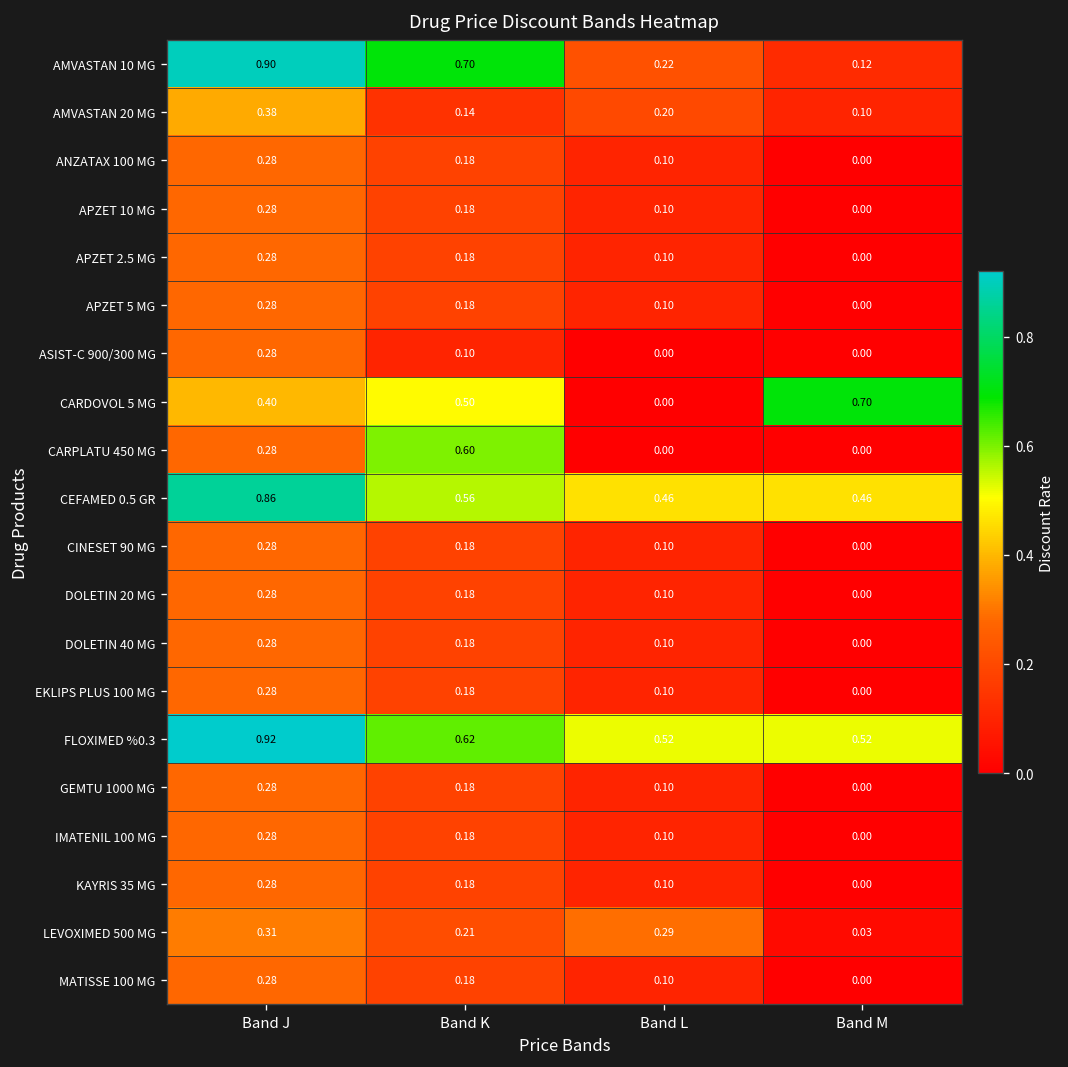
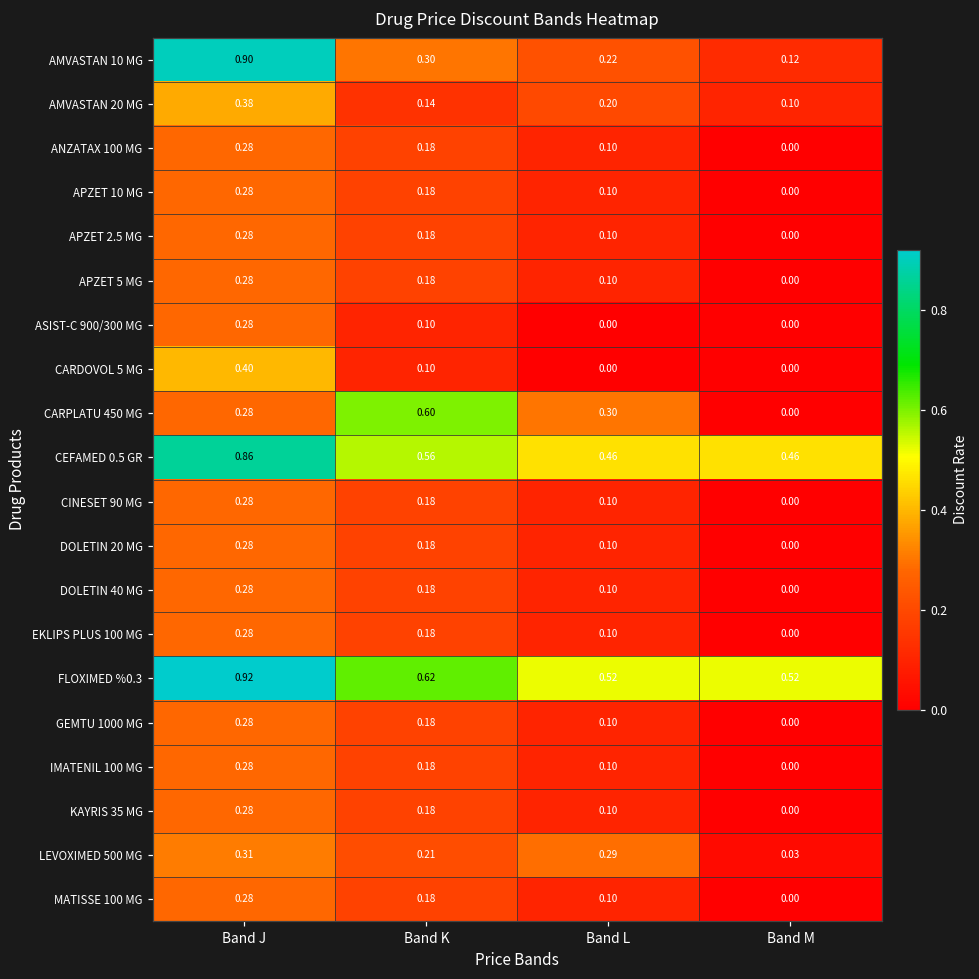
  {
    "AMVASTAN 10 MG": {
      "Band J": 0.90,
-     "Band K": 0.70,
+     "Band K": 0.30,
      "Band L": 0.22,
      "Band M": 0.12
    },
    "AMVASTAN 20 MG": {
      "Band J": 0.38,
      "Band K": 0.14,
      "Band L": 0.20,
      "Band M": 0.10
    },
    "ANZATAX 100 MG": {
      "Band J": 0.28,
      "Band K": 0.18,
      "Band L": 0.10,
      "Band M": 0.00
    },
    "APZET 10 MG": {
      "Band J": 0.28,
      "Band K": 0.18,
      "Band L": 0.10,
      "Band M": 0.00
    },
    "APZET 2.5 MG": {
      "Band J": 0.28,
      "Band K": 0.18,
      "Band L": 0.10,
      "Band M": 0.00
    },
    "APZET 5 MG": {
      "Band J": 0.28,
      "Band K": 0.18,
      "Band L": 0.10,
      "Band M": 0.00
    },
    "ASIST-C 900/300 MG": {
      "Band J": 0.28,
      "Band K": 0.10,
      "Band L": 0.00,
      "Band M": 0.00
    },
    "CARDOVOL 5 MG": {
      "Band J": 0.40,
-     "Band K": 0.50,
+     "Band K": 0.10,
      "Band L": 0.00,
-     "Band M": 0.70
+     "Band M": 0.00
    },
    "CARPLATU 450 MG": {
      "Band J": 0.28,
      "Band K": 0.60,
-     "Band L": 0.00,
+     "Band L": 0.30,
      "Band M": 0.00
    },
    "CEFAMED 0.5 GR": {
      "Band J": 0.86,
      "Band K": 0.56,
      "Band L": 0.46,
      "Band M": 0.46
    },
    "CINESET 90 MG": {
      "Band J": 0.28,
      "Band K": 0.18,
      "Band L": 0.10,
      "Band M": 0.00
    },
    "DOLETIN 20 MG": {
      "Band J": 0.28,
      "Band K": 0.18,
      "Band L": 0.10,
      "Band M": 0.00
    },
    "DOLETIN 40 MG": {
      "Band J": 0.28,
      "Band K": 0.18,
      "Band L": 0.10,
      "Band M": 0.00
    },
    "EKLIPS PLUS 100 MG": {
      "Band J": 0.28,
      "Band K": 0.18,
      "Band L": 0.10,
      "Band M": 0.00
    },
    "FLOXIMED %0.3": {
      "Band J": 0.92,
      "Band K": 0.62,
      "Band L": 0.52,
      "Band M": 0.52
    },
    "GEMTU 1000 MG": {
      "Band J": 0.28,
      "Band K": 0.18,
      "Band L": 0.10,
      "Band M": 0.00
    },
    "IMATENIL 100 MG": {
      "Band J": 0.28,
      "Band K": 0.18,
      "Band L": 0.10,
      "Band M": 0.00
    },
    "KAYRIS 35 MG": {
      "Band J": 0.28,
      "Band K": 0.18,
      "Band L": 0.10,
      "Band M": 0.00
    },
    "LEVOXIMED 500 MG": {
      "Band J": 0.31,
      "Band K": 0.21,
      "Band L": 0.29,
      "Band M": 0.03
    },
    "MATISSE 100 MG": {
      "Band J": 0.28,
      "Band K": 0.18,
      "Band L": 0.10,
      "Band M": 0.00
    }
  }
